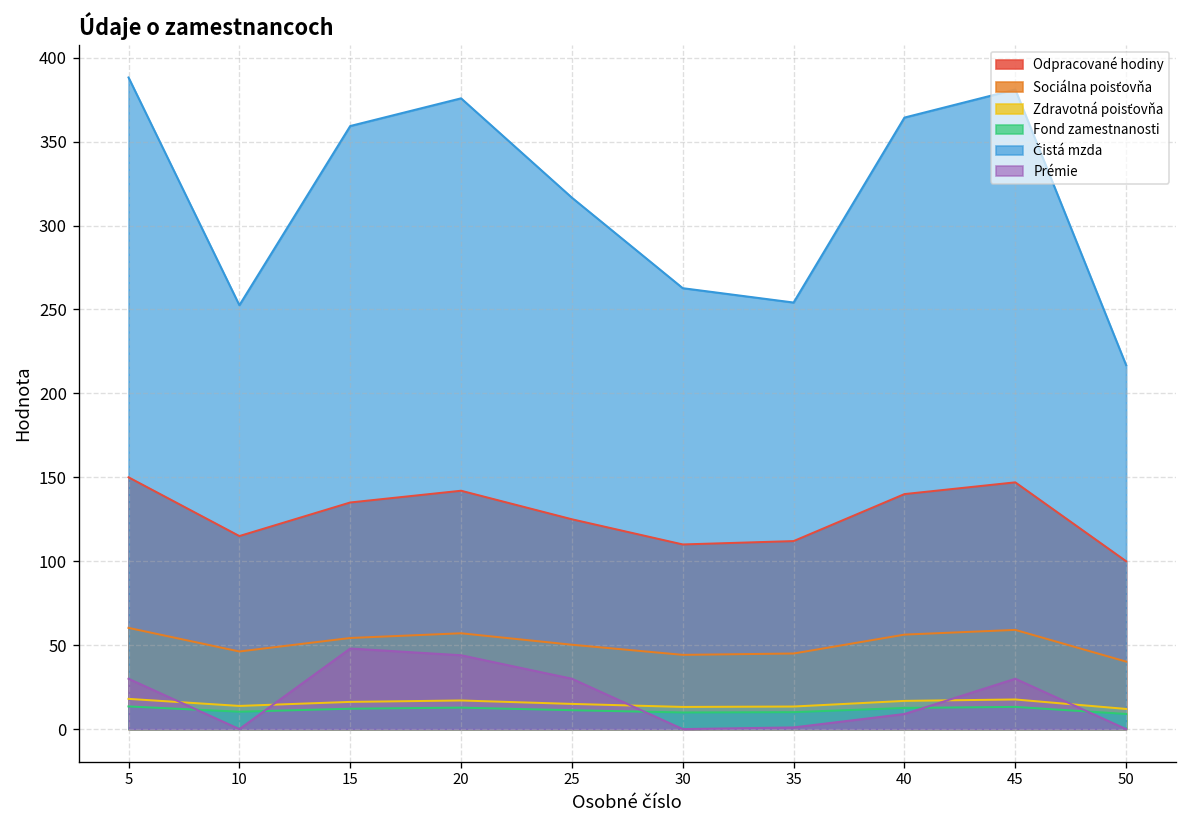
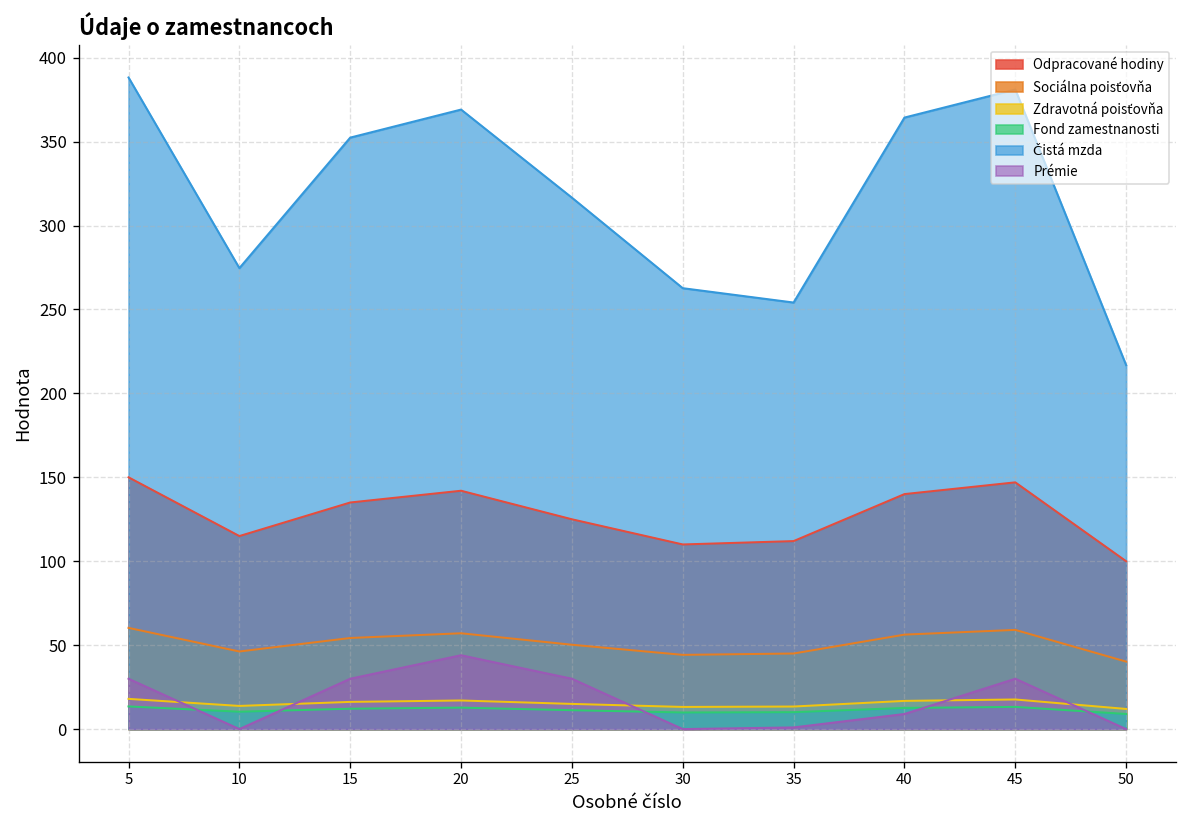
  {
    "Zdravotná poisťovňa": {
      "5": 18,
      "10": 14,
      "15": 16,
      "20": 17,
      "25": 15,
      "30": 13,
      "35": 13,
      "40": 17,
      "45": 18,
      "50": 12
    },
    "Fond zamestnanosti": {
      "5": 14,
      "10": 10,
      "15": 12,
      "20": 13,
      "25": 11,
      "30": 10,
      "35": 10,
      "40": 13,
      "45": 13,
      "50": 9
    },
    "Čistá mzda": {
      "5": 388,
-     "10": 253,
-     "15": 359,
-     "20": 376,
+     "10": 275,
+     "15": 352,
+     "20": 369,
      "25": 317,
      "30": 263,
      "35": 254,
      "40": 364,
      "50": 217
    },
    "Prémie": {
      "5": 30,
      "10": 0,
-     "15": 48,
+     "15": 30,
      "20": 44,
      "25": 30,
      "30": 0,
      "35": 1,
      "40": 9,
      "45": 30,
      "50": 0
    }
  }
